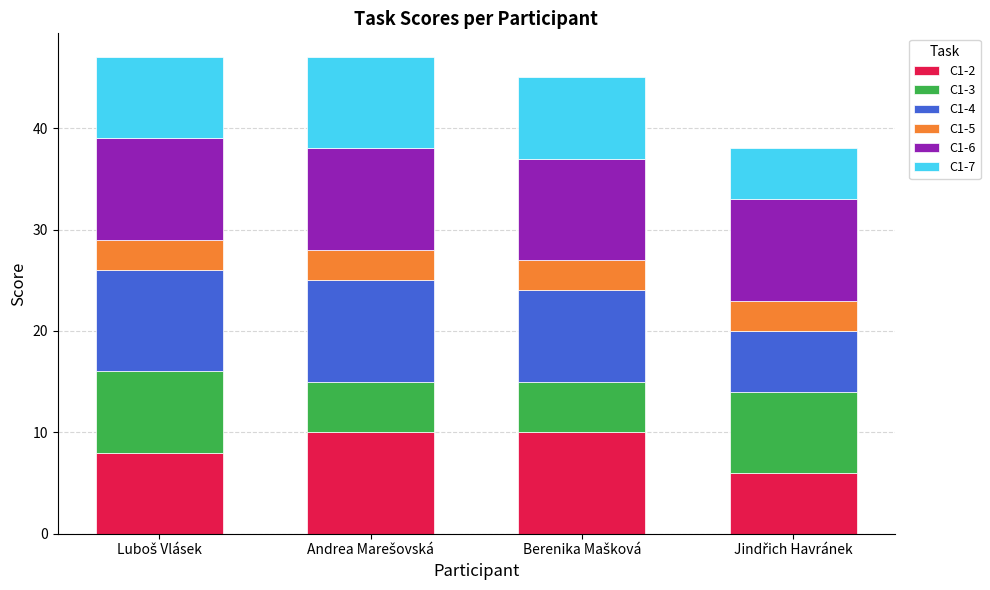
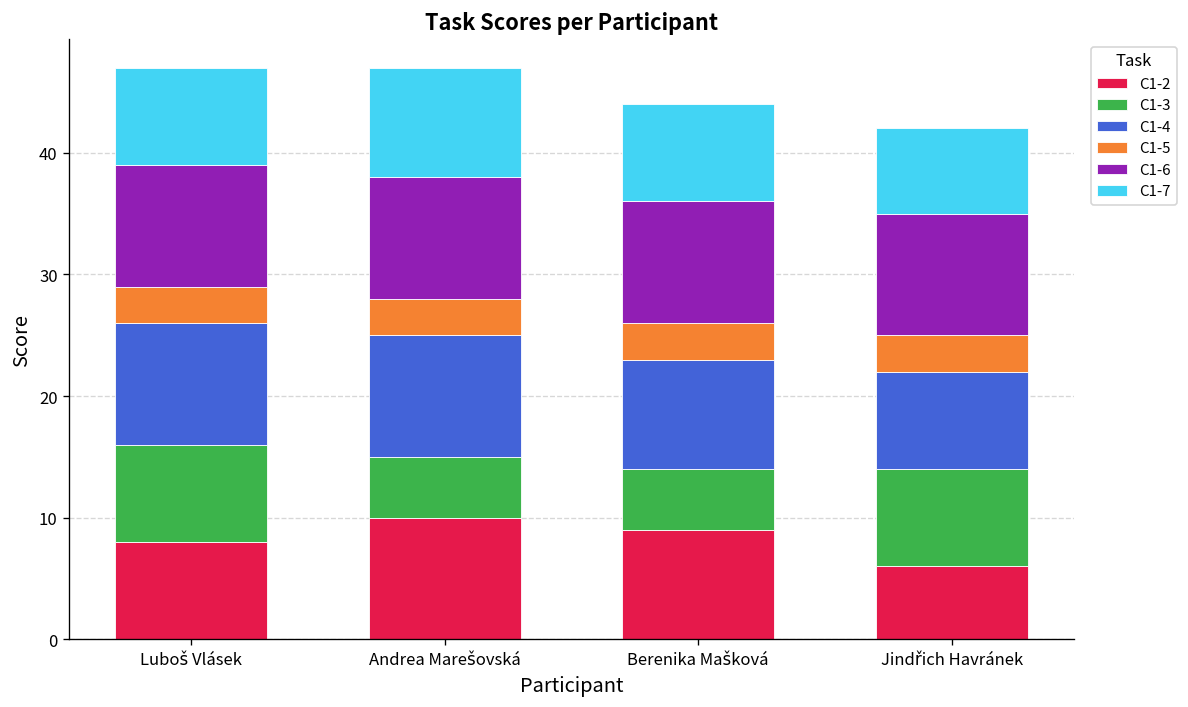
  {
    "C1-2": {
      "Luboš Vlásek": 8,
      "Andrea Marešovská": 10,
-     "Berenika Mašková": 10,
+     "Berenika Mašková": 9,
      "Jindřich Havránek": 6
    },
    "C1-3": {
      "Luboš Vlásek": 8,
      "Andrea Marešovská": 5,
      "Berenika Mašková": 5,
      "Jindřich Havránek": 8
    },
    "C1-4": {
      "Luboš Vlásek": 10,
      "Andrea Marešovská": 10,
      "Berenika Mašková": 9,
-     "Jindřich Havránek": 6
+     "Jindřich Havránek": 8
    },
    "C1-5": {
      "Luboš Vlásek": 3,
      "Andrea Marešovská": 3,
      "Berenika Mašková": 3,
      "Jindřich Havránek": 3
    },
    "C1-6": {
      "Luboš Vlásek": 10,
      "Andrea Marešovská": 10,
      "Berenika Mašková": 10,
      "Jindřich Havránek": 10
    },
    "C1-7": {
      "Luboš Vlásek": 8,
      "Andrea Marešovská": 9,
      "Berenika Mašková": 8,
-     "Jindřich Havránek": 5
+     "Jindřich Havránek": 7
    }
  }
